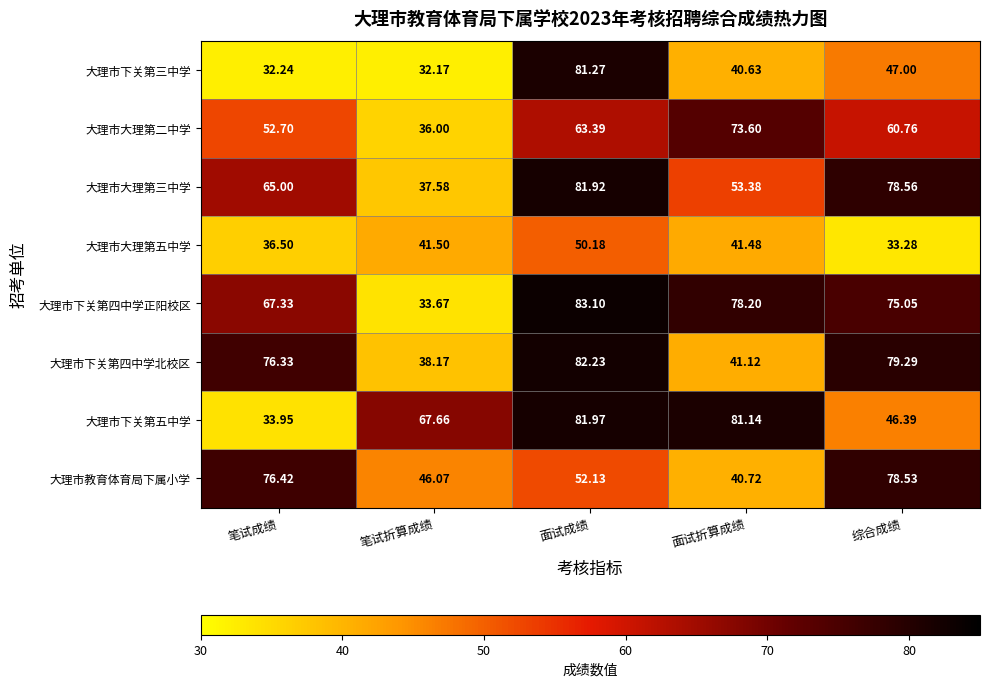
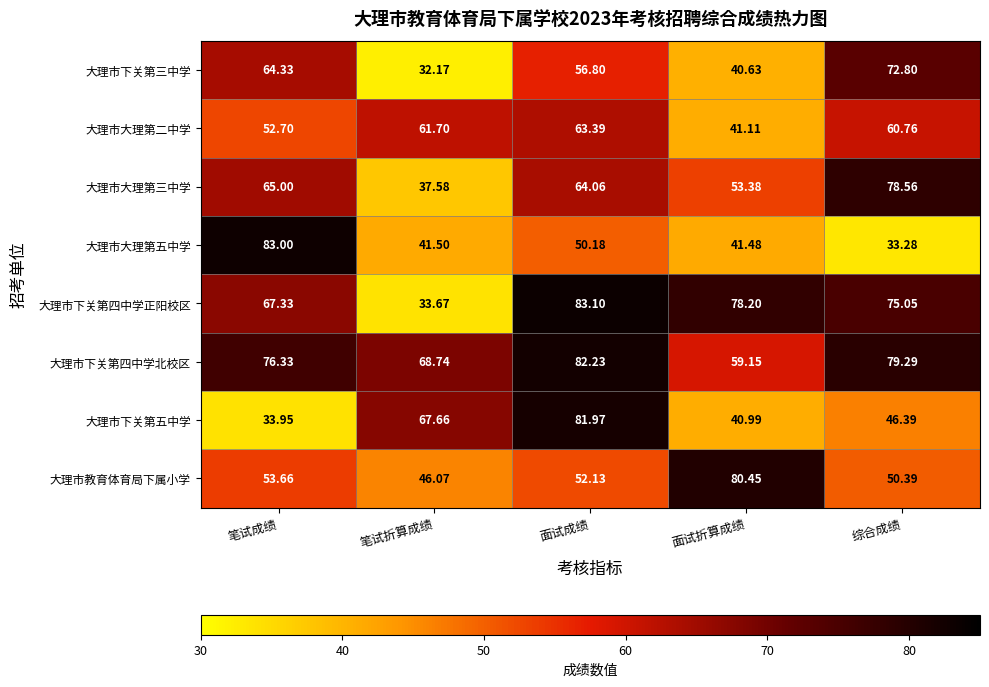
  {
    "大理市下关第三中学": {
-     "笔试成绩": 32.24,
+     "笔试成绩": 64.33,
      "笔试折算成绩": 32.17,
-     "面试成绩": 81.27,
+     "面试成绩": 56.80,
      "面试折算成绩": 40.63,
-     "综合成绩": 47.00
+     "综合成绩": 72.80
    },
    "大理市大理第二中学": {
      "笔试成绩": 52.70,
-     "笔试折算成绩": 36.00,
+     "笔试折算成绩": 61.70,
      "面试成绩": 63.39,
-     "面试折算成绩": 73.60,
+     "面试折算成绩": 41.11,
      "综合成绩": 60.76
    },
    "大理市大理第三中学": {
      "笔试成绩": 65.00,
      "笔试折算成绩": 37.58,
-     "面试成绩": 81.92,
+     "面试成绩": 64.06,
      "面试折算成绩": 53.38,
      "综合成绩": 78.56
    },
    "大理市大理第五中学": {
-     "笔试成绩": 36.50,
+     "笔试成绩": 83.00,
      "笔试折算成绩": 41.50,
      "面试成绩": 50.18,
      "面试折算成绩": 41.48,
      "综合成绩": 33.28
    },
    "大理市下关第四中学正阳校区": {
      "笔试成绩": 67.33,
      "笔试折算成绩": 33.67,
      "面试成绩": 83.10,
      "面试折算成绩": 78.20,
      "综合成绩": 75.05
    },
    "大理市下关第四中学北校区": {
      "笔试成绩": 76.33,
-     "笔试折算成绩": 38.17,
+     "笔试折算成绩": 68.74,
      "面试成绩": 82.23,
-     "面试折算成绩": 41.12,
+     "面试折算成绩": 59.15,
      "综合成绩": 79.29
    },
    "大理市下关第五中学": {
      "笔试成绩": 33.95,
      "笔试折算成绩": 67.66,
      "面试成绩": 81.97,
-     "面试折算成绩": 81.14,
+     "面试折算成绩": 40.99,
      "综合成绩": 46.39
    },
    "大理市教育体育局下属小学": {
-     "笔试成绩": 76.42,
+     "笔试成绩": 53.66,
      "笔试折算成绩": 46.07,
      "面试成绩": 52.13,
-     "面试折算成绩": 40.72,
-     "综合成绩": 78.53
+     "面试折算成绩": 80.45,
+     "综合成绩": 50.39
    }
  }
